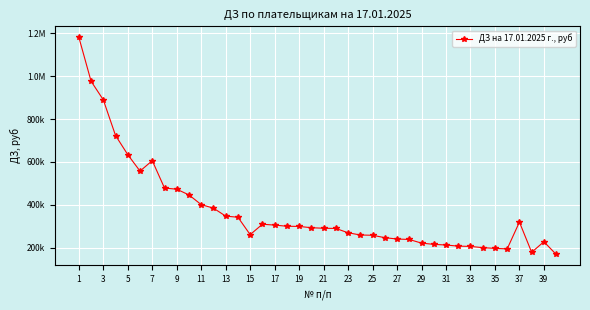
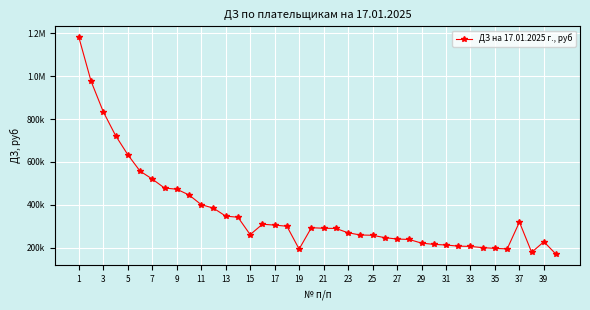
  {
    "1": 1180000,
-   "3": 890000,
+   "3": 830000,
    "5": 630000,
-   "7": 610000,
+   "7": 520000,
    "9": 470000,
    "11": 400000,
    "13": 350000,
    "15": 260000,
    "17": 310000,
-   "19": 300000,
+   "19": 190000,
    "21": 290000,
    "23": 270000,
    "25": 260000,
    "27": 240000,
    "29": 220000,
    "31": 210000,
    "33": 210000,
    "35": 200000,
    "37": 320000,
    "39": 230000
  }
